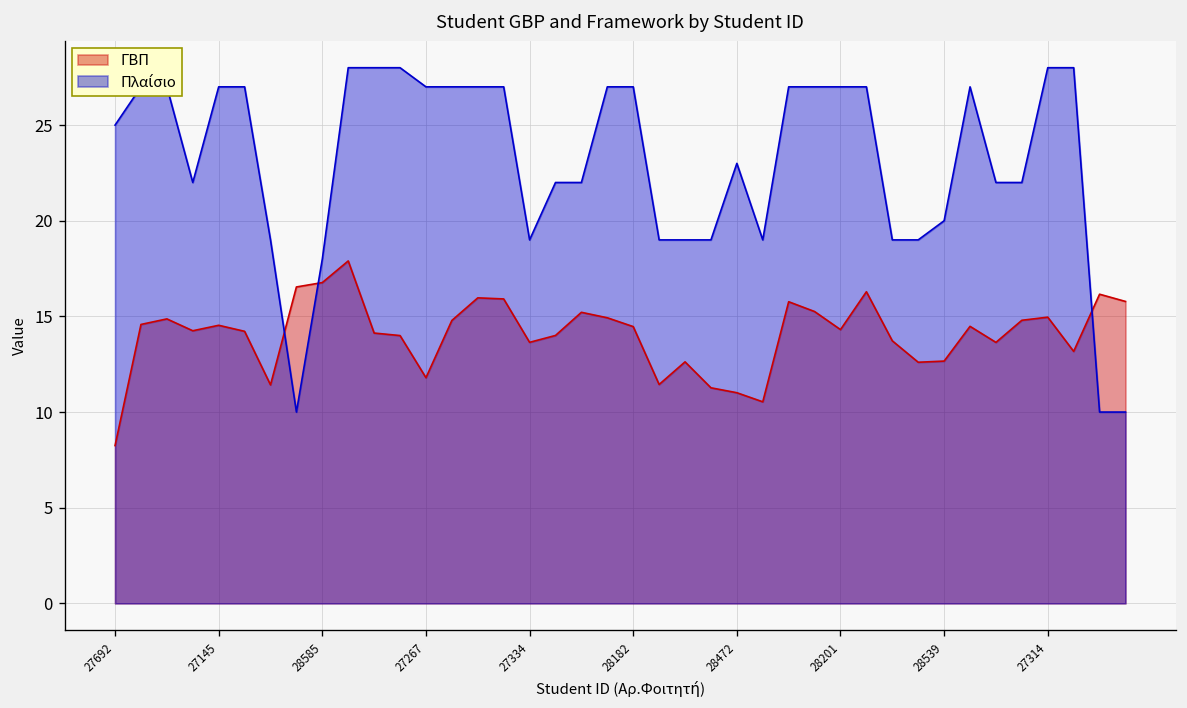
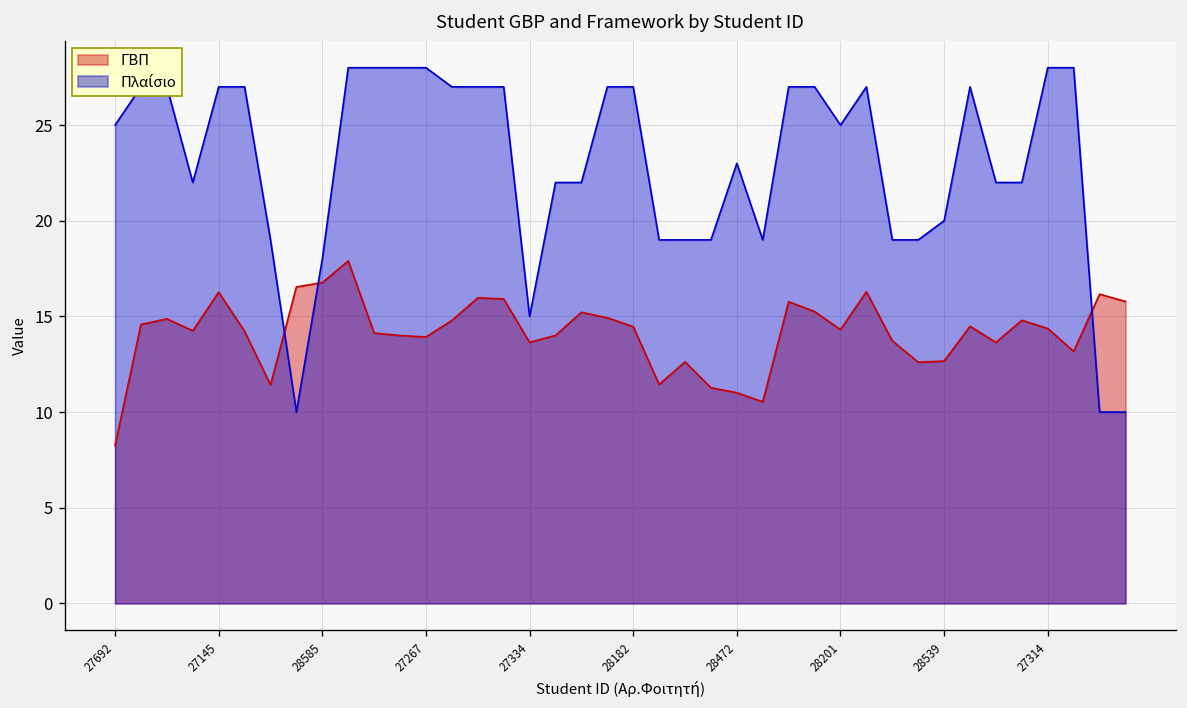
  {
    "ΓΒΠ": {
      "27692": 8.2,
-     "27145": 14.5,
+     "27145": 16.3,
      "28585": 16.8,
-     "27267": 11.8,
+     "27267": 13.9,
      "27334": 13.6,
      "28182": 14.5,
      "28472": 11.0,
      "28201": 14.3,
      "28539": 12.7,
-     "27314": 15.0
+     "27314": 14.4
    },
    "Πλαίσιο": {
      "27692": 25,
      "27145": 27,
      "28585": 18,
-     "27267": 27,
-     "27334": 19,
+     "27267": 28,
+     "27334": 15,
      "28182": 27,
      "28472": 23,
-     "28201": 27,
+     "28201": 25,
      "28539": 20,
      "27314": 28
    }
  }
